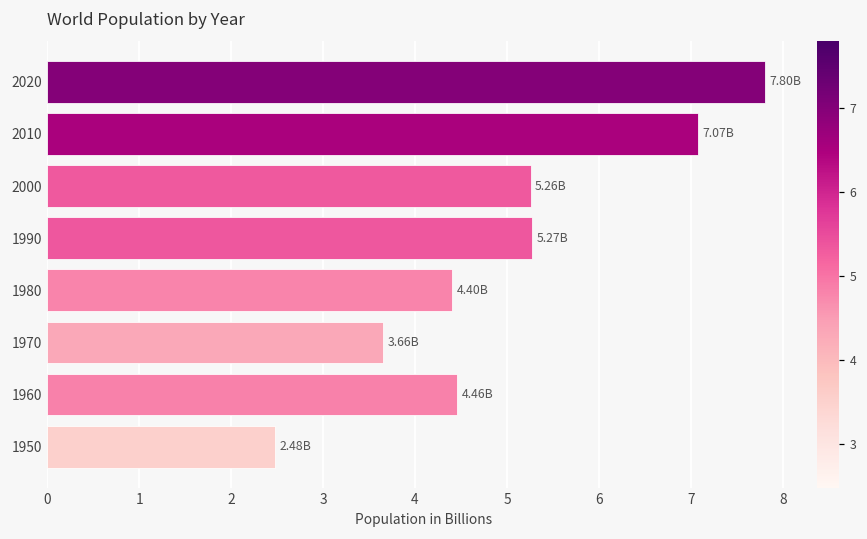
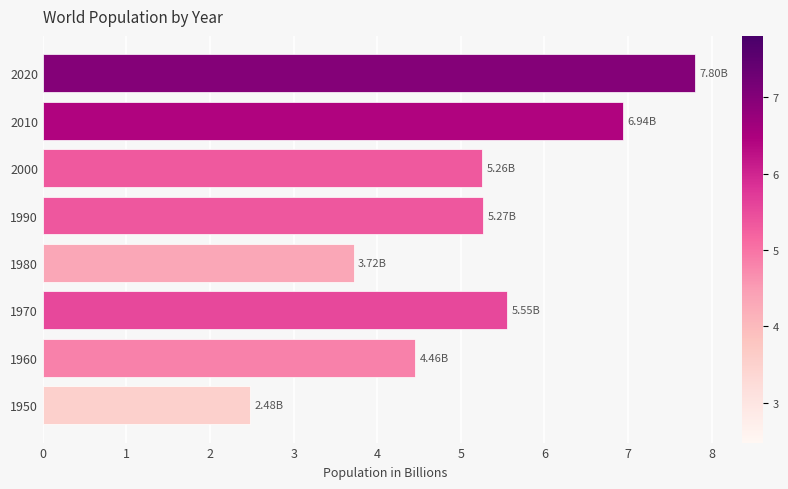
  {
    "2020": "7.80B",
-   "2010": "7.07B",
+   "2010": "6.94B",
    "2000": "5.26B",
    "1990": "5.27B",
-   "1980": "4.40B",
-   "1970": "3.66B",
+   "1980": "3.72B",
+   "1970": "5.55B",
    "1960": "4.46B",
    "1950": "2.48B"
  }
